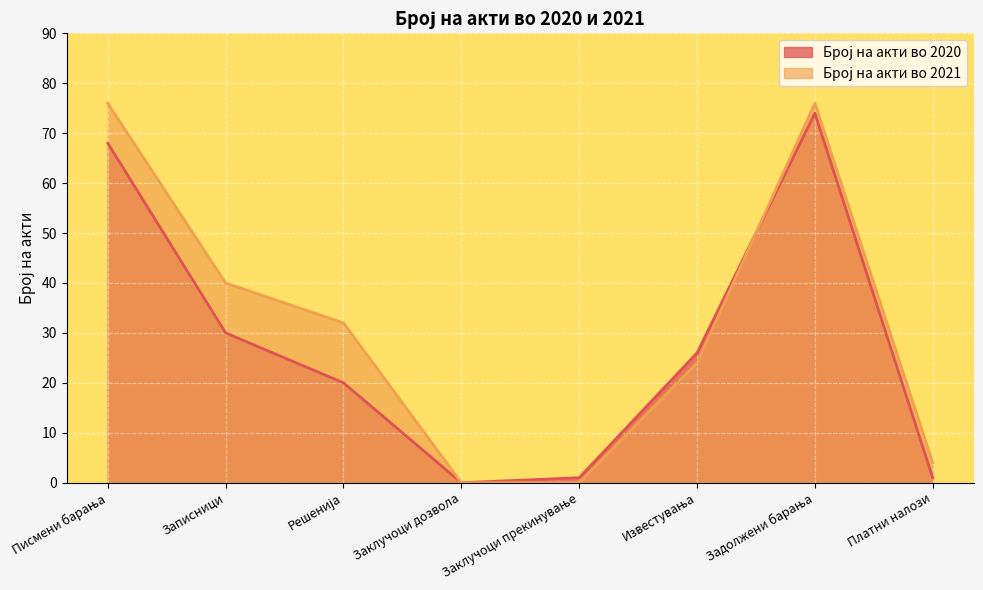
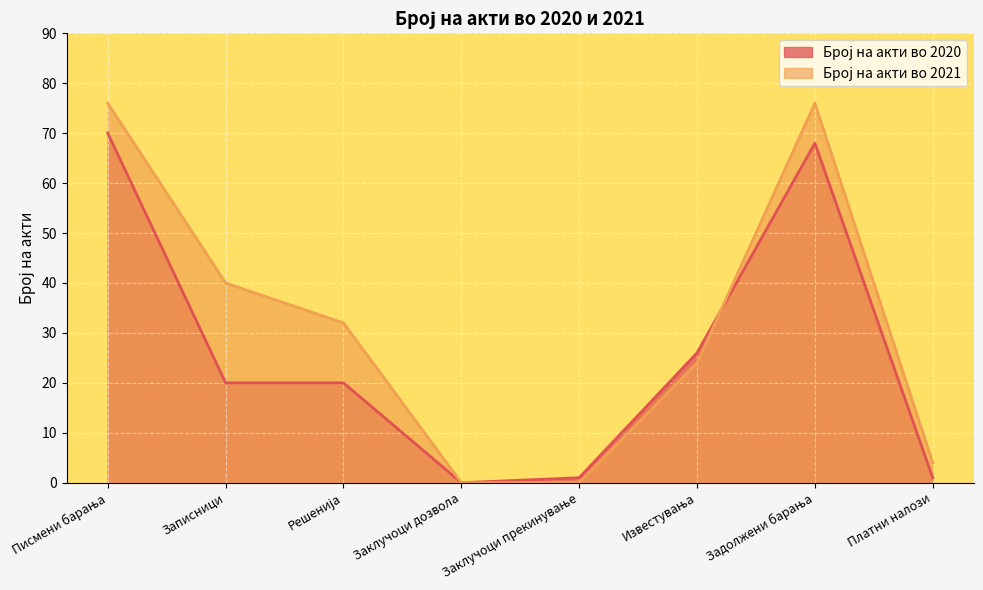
  {
    "Број на акти во 2020": {
-     "Писмени барања": 68,
-     "Записници": 30,
+     "Писмени барања": 70,
+     "Записници": 20,
      "Решенија": 20,
      "Заклучоци прекинување": 1,
      "Известувања": 26,
-     "Задолжени барања": 74,
+     "Задолжени барања": 68,
      "Платни налози": 1
    },
    "Број на акти во 2021": {
      "Писмени барања": 76,
      "Записници": 40,
      "Решенија": 32,
      "Заклучоци прекинување": 0,
      "Известувања": 24,
      "Задолжени барања": 76,
      "Платни налози": 4
    }
  }
